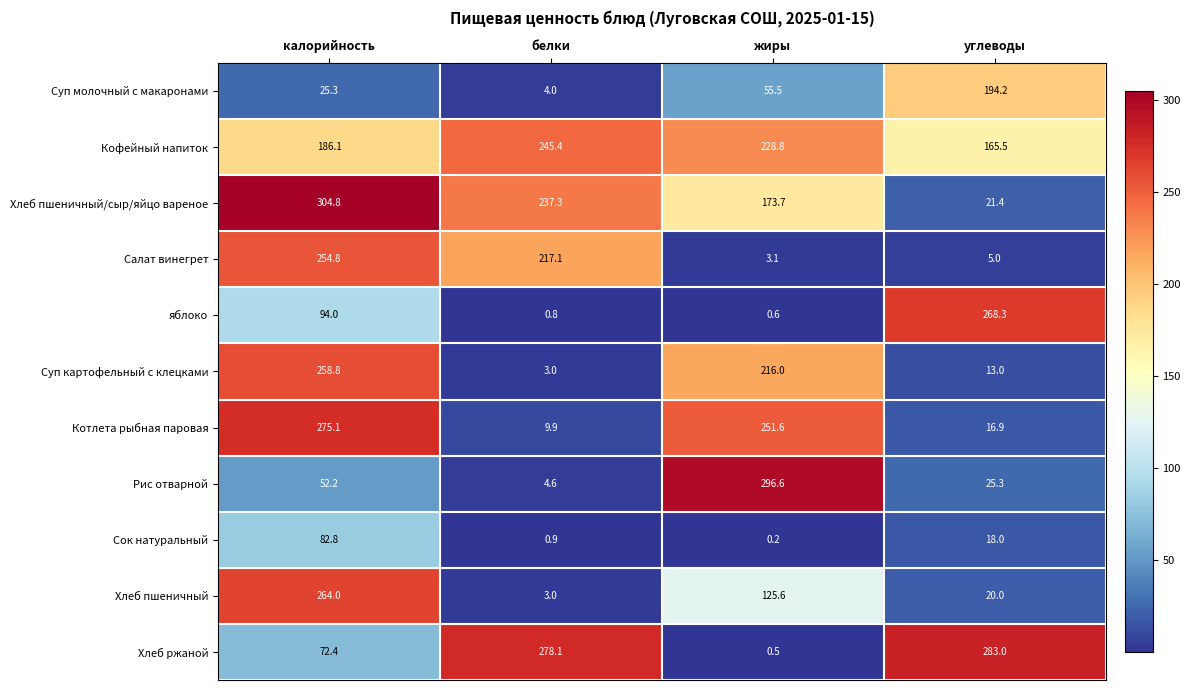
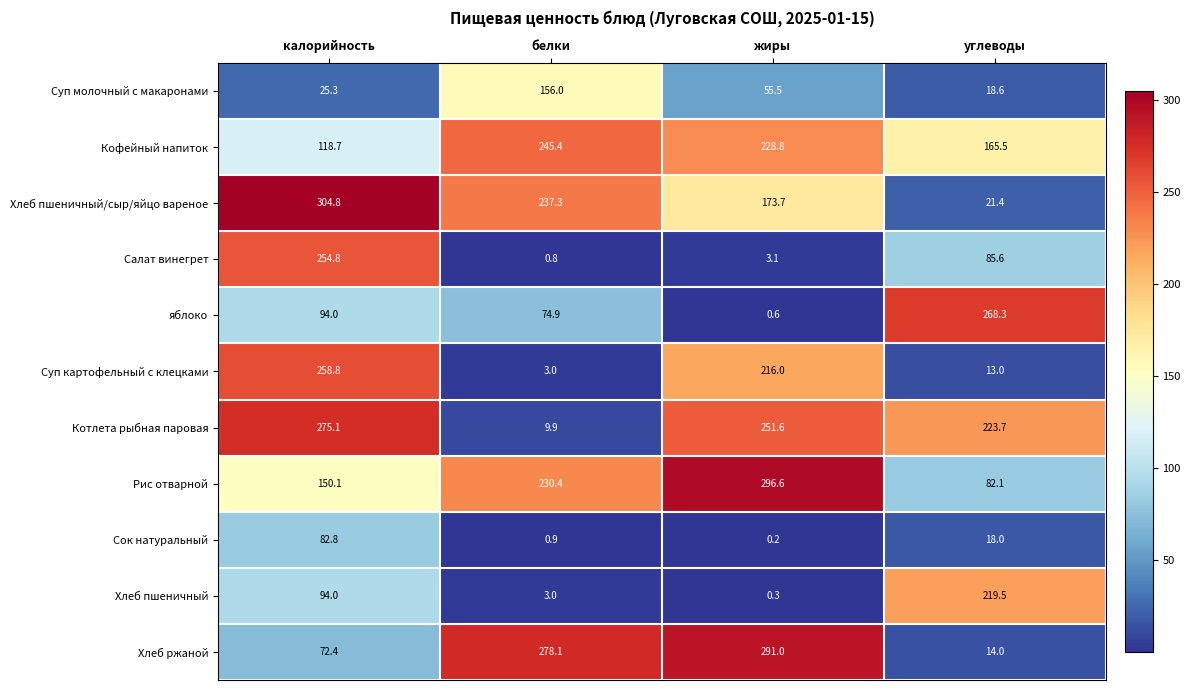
  {
    "Суп молочный с макаронами": {
      "калорийность": 25.3,
-     "белки": 4.0,
+     "белки": 156.0,
      "жиры": 55.5,
-     "углеводы": 194.2
+     "углеводы": 18.6
    },
    "Кофейный напиток": {
-     "калорийность": 186.1,
+     "калорийность": 118.7,
      "белки": 245.4,
      "жиры": 228.8,
      "углеводы": 165.5
    },
    "Хлеб пшеничный/сыр/яйцо вареное": {
      "калорийность": 304.8,
      "белки": 237.3,
      "жиры": 173.7,
      "углеводы": 21.4
    },
    "Салат винегрет": {
      "калорийность": 254.8,
-     "белки": 217.1,
+     "белки": 0.8,
      "жиры": 3.1,
-     "углеводы": 5.0
+     "углеводы": 85.6
    },
    "яблоко": {
      "калорийность": 94.0,
-     "белки": 0.8,
+     "белки": 74.9,
      "жиры": 0.6,
      "углеводы": 268.3
    },
    "Суп картофельный с клецками": {
      "калорийность": 258.8,
      "белки": 3.0,
      "жиры": 216.0,
      "углеводы": 13.0
    },
    "Котлета рыбная паровая": {
      "калорийность": 275.1,
      "белки": 9.9,
      "жиры": 251.6,
-     "углеводы": 16.9
+     "углеводы": 223.7
    },
    "Рис отварной": {
-     "калорийность": 52.2,
-     "белки": 4.6,
+     "калорийность": 150.1,
+     "белки": 230.4,
      "жиры": 296.6,
-     "углеводы": 25.3
+     "углеводы": 82.1
    },
    "Сок натуральный": {
      "калорийность": 82.8,
      "белки": 0.9,
      "жиры": 0.2,
      "углеводы": 18.0
    },
    "Хлеб пшеничный": {
-     "калорийность": 264.0,
+     "калорийность": 94.0,
      "белки": 3.0,
-     "жиры": 125.6,
-     "углеводы": 20.0
+     "жиры": 0.3,
+     "углеводы": 219.5
    },
    "Хлеб ржаной": {
      "калорийность": 72.4,
      "белки": 278.1,
-     "жиры": 0.5,
-     "углеводы": 283.0
+     "жиры": 291.0,
+     "углеводы": 14.0
    }
  }
